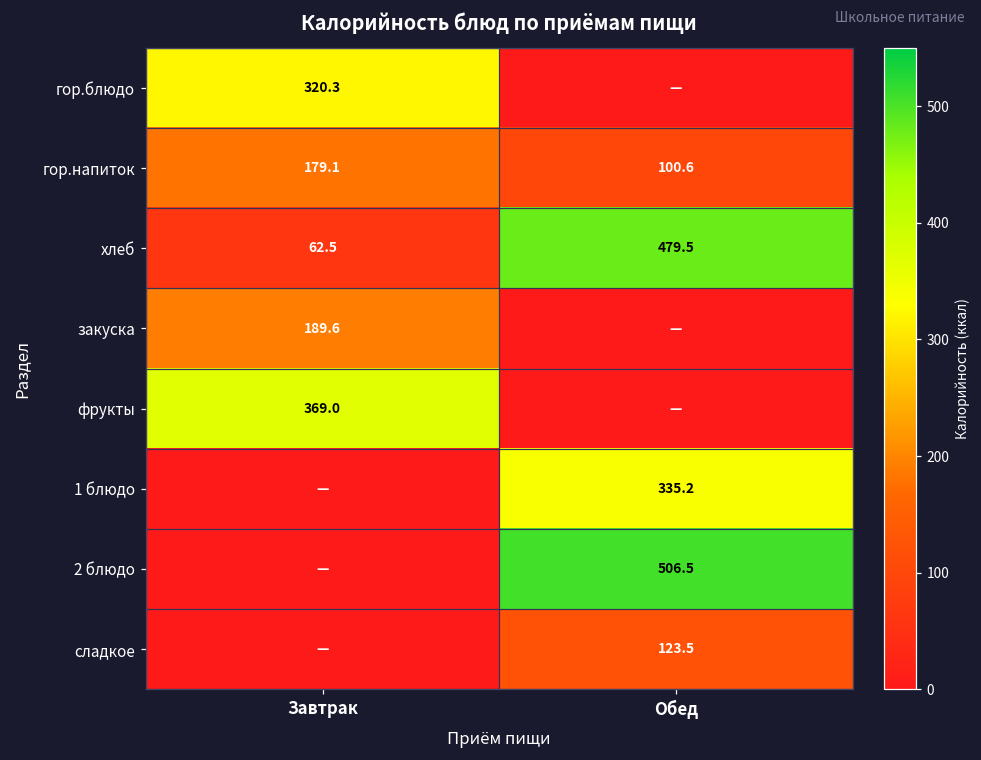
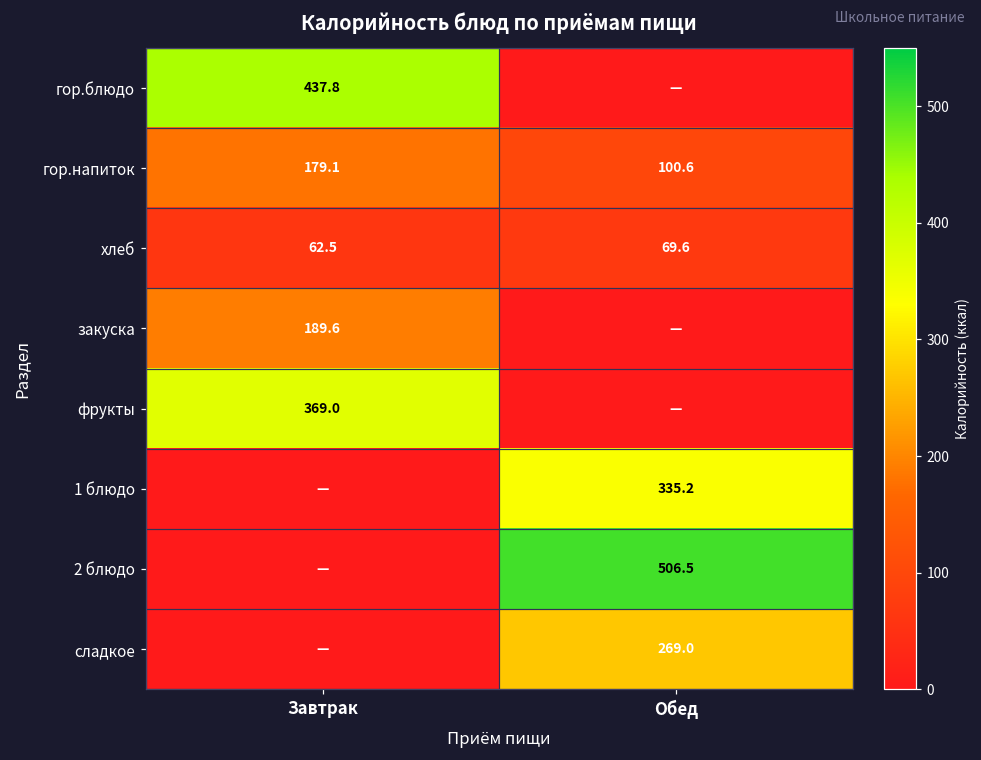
  {
    "гор.блюдо": {
-     "Завтрак": 320.3
+     "Завтрак": 437.8
    },
    "гор.напиток": {
      "Завтрак": 179.1,
      "Обед": 100.6
    },
    "хлеб": {
      "Завтрак": 62.5,
-     "Обед": 479.5
+     "Обед": 69.6
    },
    "закуска": {
      "Завтрак": 189.6
    },
    "фрукты": {
      "Завтрак": 369.0
    },
    "1 блюдо": {
      "Обед": 335.2
    },
    "2 блюдо": {
      "Обед": 506.5
    },
    "сладкое": {
-     "Обед": 123.5
+     "Обед": 269.0
    }
  }
